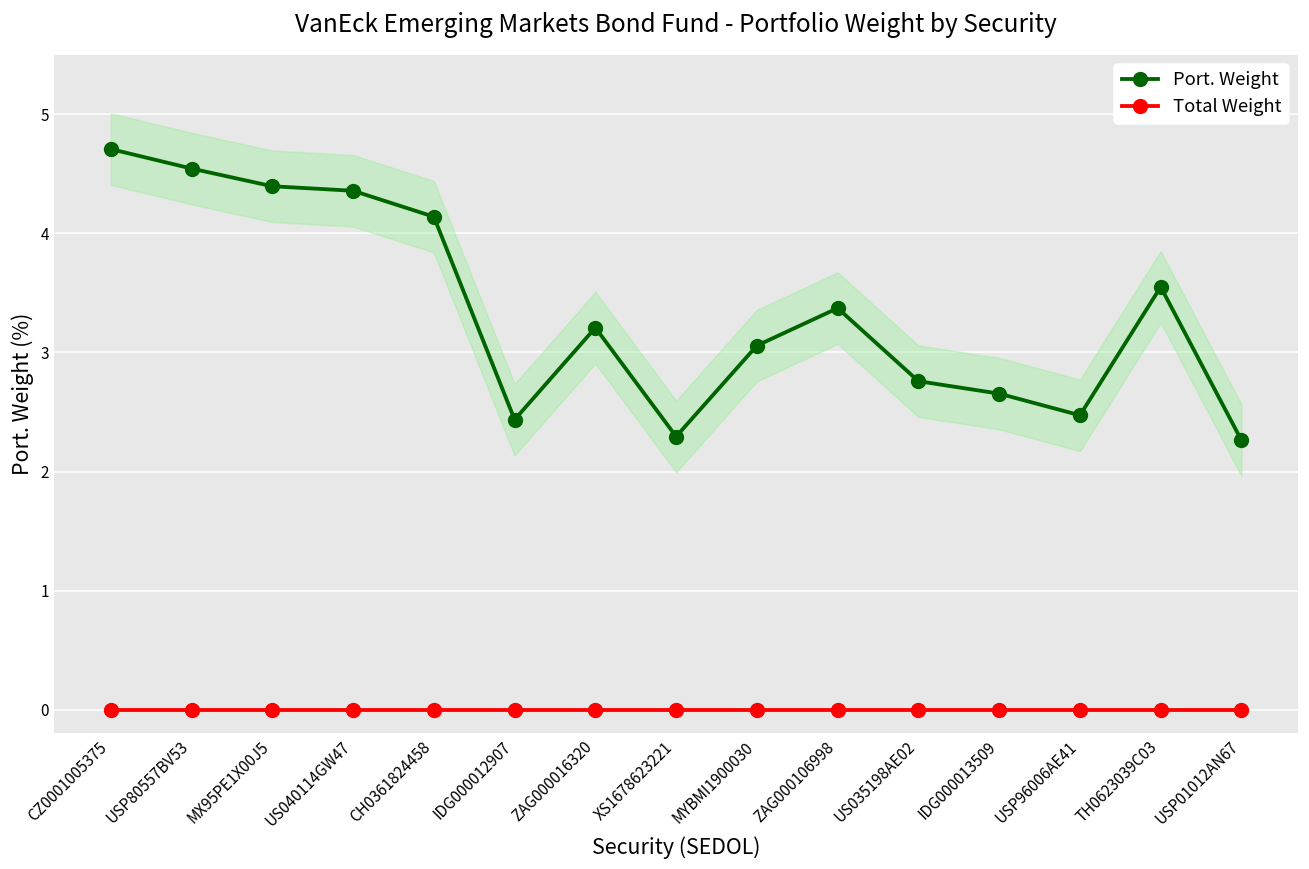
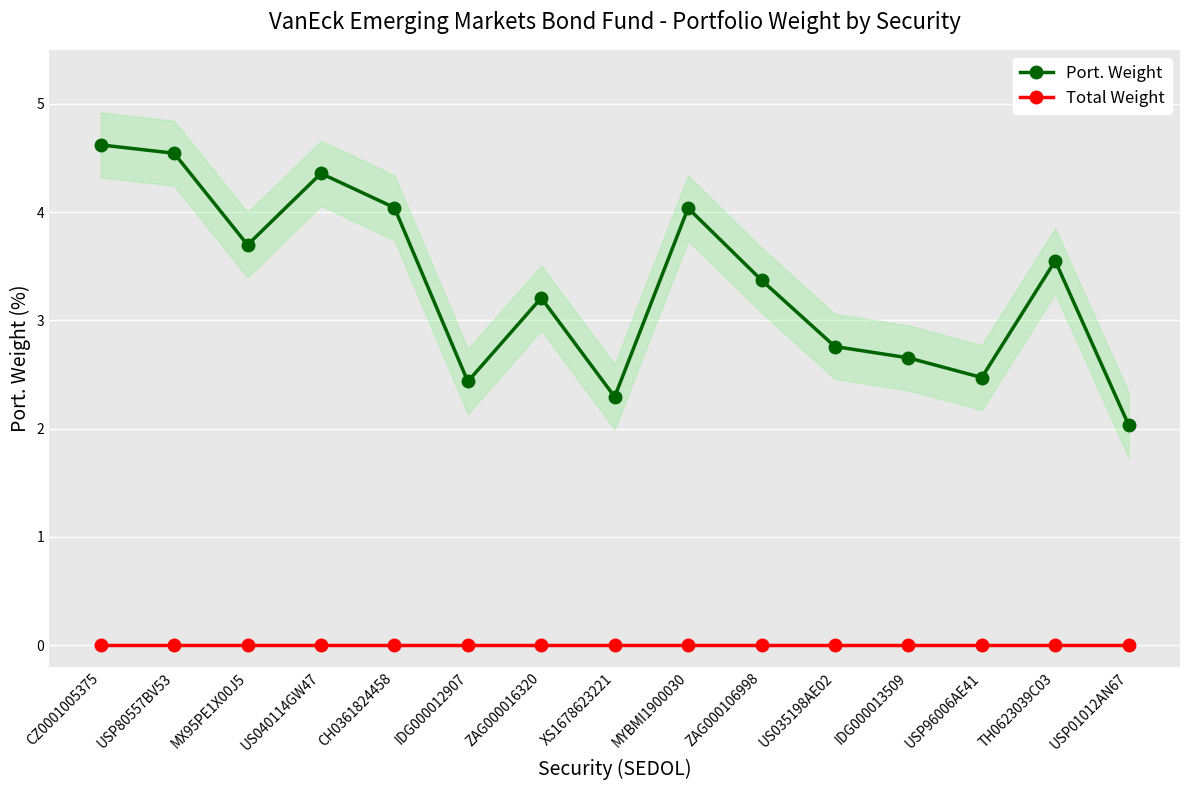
  {
    "Port. Weight": {
-     "CZ0001005375": 4.71,
+     "CZ0001005375": 4.62,
      "USP80557BV53": 4.54,
-     "MX95PE1X00J5": 4.40,
+     "MX95PE1X00J5": 3.70,
      "US040114GW47": 4.36,
-     "CH0361824458": 4.14,
+     "CH0361824458": 4.04,
      "IDG000012907": 2.44,
      "ZAG000016320": 3.21,
      "XS1678623221": 2.29,
-     "MYBMI1900030": 3.06,
+     "MYBMI1900030": 4.04,
      "ZAG000106998": 3.37,
      "US035198AE02": 2.76,
      "IDG000013509": 2.65,
      "USP96006AE41": 2.47,
      "TH0623039C03": 3.55,
-     "USP01012AN67": 2.26
+     "USP01012AN67": 2.03
    },
    "Total Weight": {
      "CZ0001005375": 0.00,
      "USP80557BV53": 0.00,
      "MX95PE1X00J5": 0.00,
      "US040114GW47": 0.00,
      "CH0361824458": 0.00,
      "IDG000012907": 0.00,
      "ZAG000016320": 0.00,
      "XS1678623221": 0.00,
      "MYBMI1900030": 0.00,
      "ZAG000106998": 0.00,
      "US035198AE02": 0.00,
      "IDG000013509": 0.00,
      "USP96006AE41": 0.00,
      "TH0623039C03": 0.00,
      "USP01012AN67": 0.00
    }
  }
